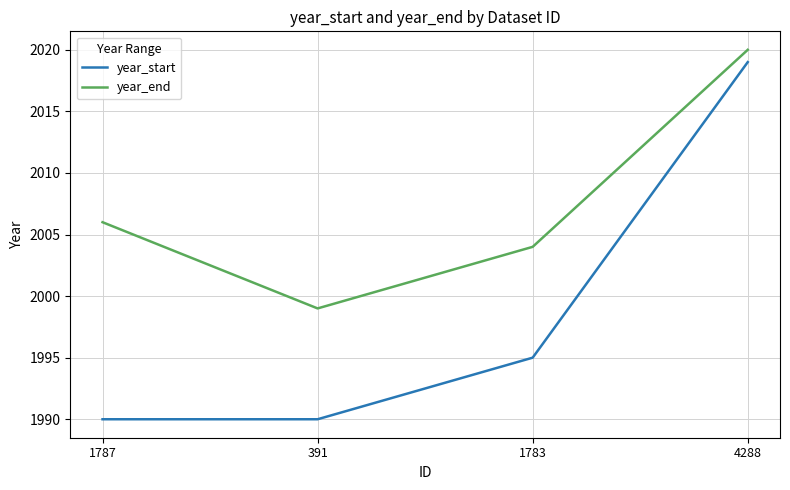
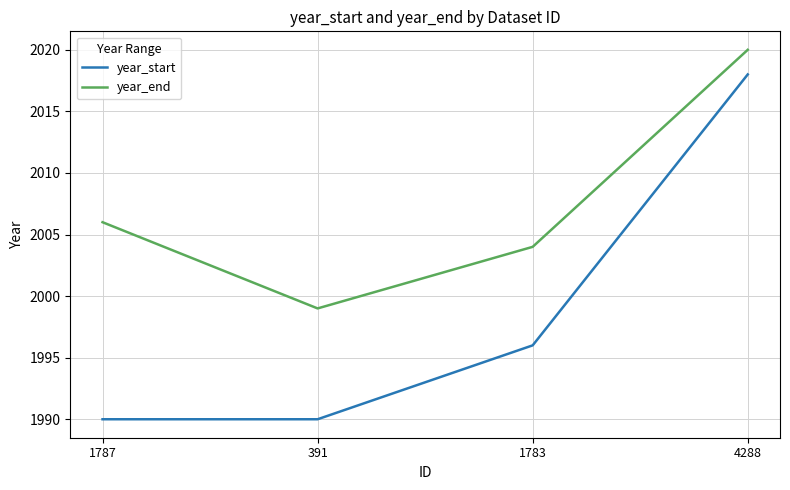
  {
    "year_start": {
      "1787": 1990,
      "391": 1990,
-     "1783": 1995,
-     "4288": 2019
+     "1783": 1996,
+     "4288": 2018
    },
    "year_end": {
      "1787": 2006,
      "391": 1999,
      "1783": 2004,
      "4288": 2020
    }
  }
